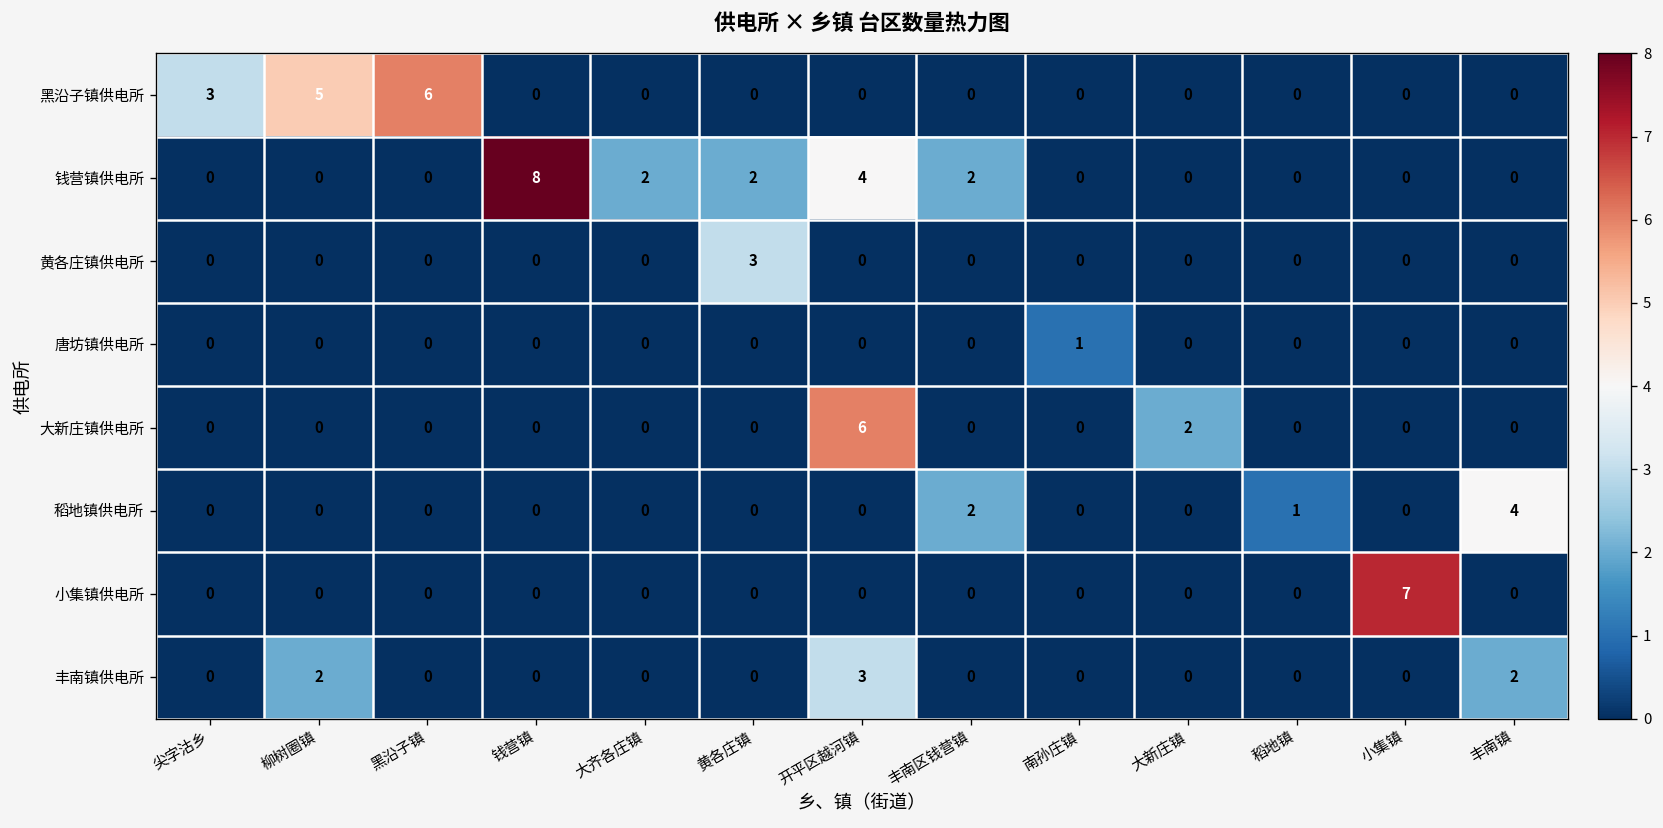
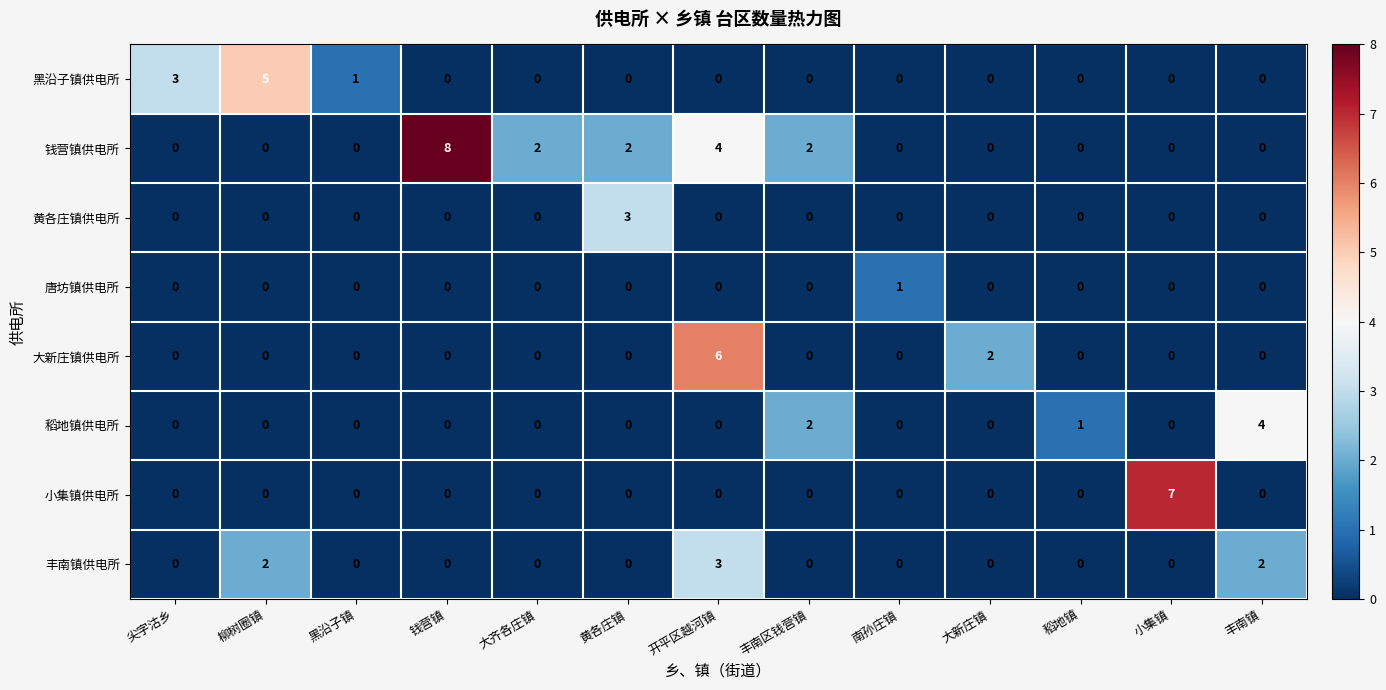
  {
    "黑沿子镇供电所": {
      "尖字沽乡": 3,
      "柳树圈镇": 5,
-     "黑沿子镇": 6,
+     "黑沿子镇": 1,
      "钱营镇": 0,
      "大齐各庄镇": 0,
      "黄各庄镇": 0,
      "开平区越河镇": 0,
      "丰南区钱营镇": 0,
      "南孙庄镇": 0,
      "大新庄镇": 0,
      "稻地镇": 0,
      "小集镇": 0,
      "丰南镇": 0
    },
    "钱营镇供电所": {
      "尖字沽乡": 0,
      "柳树圈镇": 0,
      "黑沿子镇": 0,
      "钱营镇": 8,
      "大齐各庄镇": 2,
      "黄各庄镇": 2,
      "开平区越河镇": 4,
      "丰南区钱营镇": 2,
      "南孙庄镇": 0,
      "大新庄镇": 0,
      "稻地镇": 0,
      "小集镇": 0,
      "丰南镇": 0
    },
    "黄各庄镇供电所": {
      "尖字沽乡": 0,
      "柳树圈镇": 0,
      "黑沿子镇": 0,
      "钱营镇": 0,
      "大齐各庄镇": 0,
      "黄各庄镇": 3,
      "开平区越河镇": 0,
      "丰南区钱营镇": 0,
      "南孙庄镇": 0,
      "大新庄镇": 0,
      "稻地镇": 0,
      "小集镇": 0,
      "丰南镇": 0
    },
    "唐坊镇供电所": {
      "尖字沽乡": 0,
      "柳树圈镇": 0,
      "黑沿子镇": 0,
      "钱营镇": 0,
      "大齐各庄镇": 0,
      "黄各庄镇": 0,
      "开平区越河镇": 0,
      "丰南区钱营镇": 0,
      "南孙庄镇": 1,
      "大新庄镇": 0,
      "稻地镇": 0,
      "小集镇": 0,
      "丰南镇": 0
    },
    "大新庄镇供电所": {
      "尖字沽乡": 0,
      "柳树圈镇": 0,
      "黑沿子镇": 0,
      "钱营镇": 0,
      "大齐各庄镇": 0,
      "黄各庄镇": 0,
      "开平区越河镇": 6,
      "丰南区钱营镇": 0,
      "南孙庄镇": 0,
      "大新庄镇": 2,
      "稻地镇": 0,
      "小集镇": 0,
      "丰南镇": 0
    },
    "稻地镇供电所": {
      "尖字沽乡": 0,
      "柳树圈镇": 0,
      "黑沿子镇": 0,
      "钱营镇": 0,
      "大齐各庄镇": 0,
      "黄各庄镇": 0,
      "开平区越河镇": 0,
      "丰南区钱营镇": 2,
      "南孙庄镇": 0,
      "大新庄镇": 0,
      "稻地镇": 1,
      "小集镇": 0,
      "丰南镇": 4
    },
    "小集镇供电所": {
      "尖字沽乡": 0,
      "柳树圈镇": 0,
      "黑沿子镇": 0,
      "钱营镇": 0,
      "大齐各庄镇": 0,
      "黄各庄镇": 0,
      "开平区越河镇": 0,
      "丰南区钱营镇": 0,
      "南孙庄镇": 0,
      "大新庄镇": 0,
      "稻地镇": 0,
      "小集镇": 7,
      "丰南镇": 0
    },
    "丰南镇供电所": {
      "尖字沽乡": 0,
      "柳树圈镇": 2,
      "黑沿子镇": 0,
      "钱营镇": 0,
      "大齐各庄镇": 0,
      "黄各庄镇": 0,
      "开平区越河镇": 3,
      "丰南区钱营镇": 0,
      "南孙庄镇": 0,
      "大新庄镇": 0,
      "稻地镇": 0,
      "小集镇": 0,
      "丰南镇": 2
    }
  }
